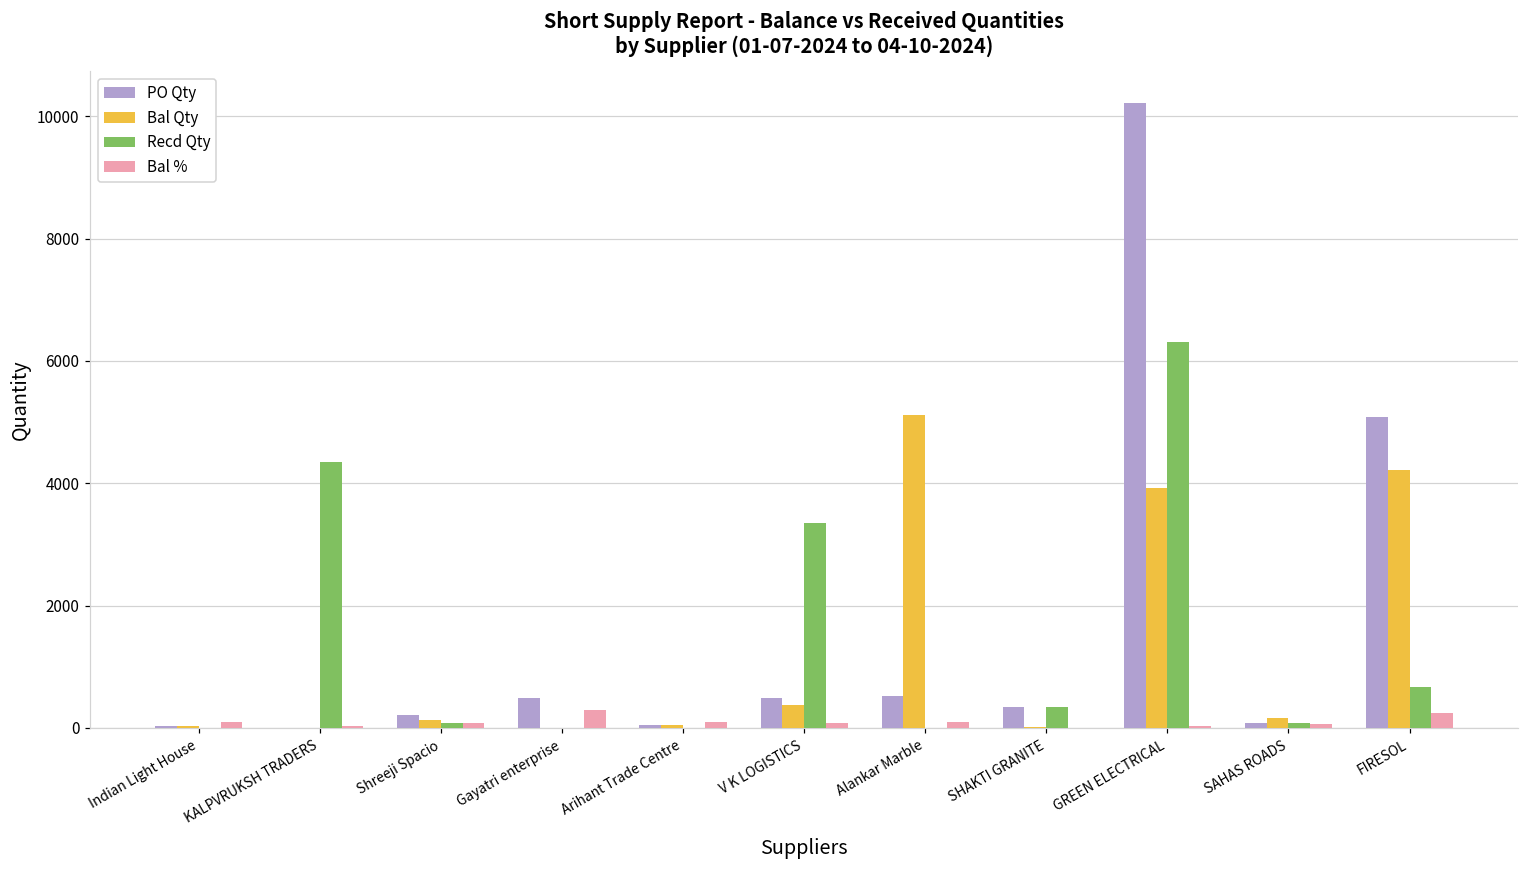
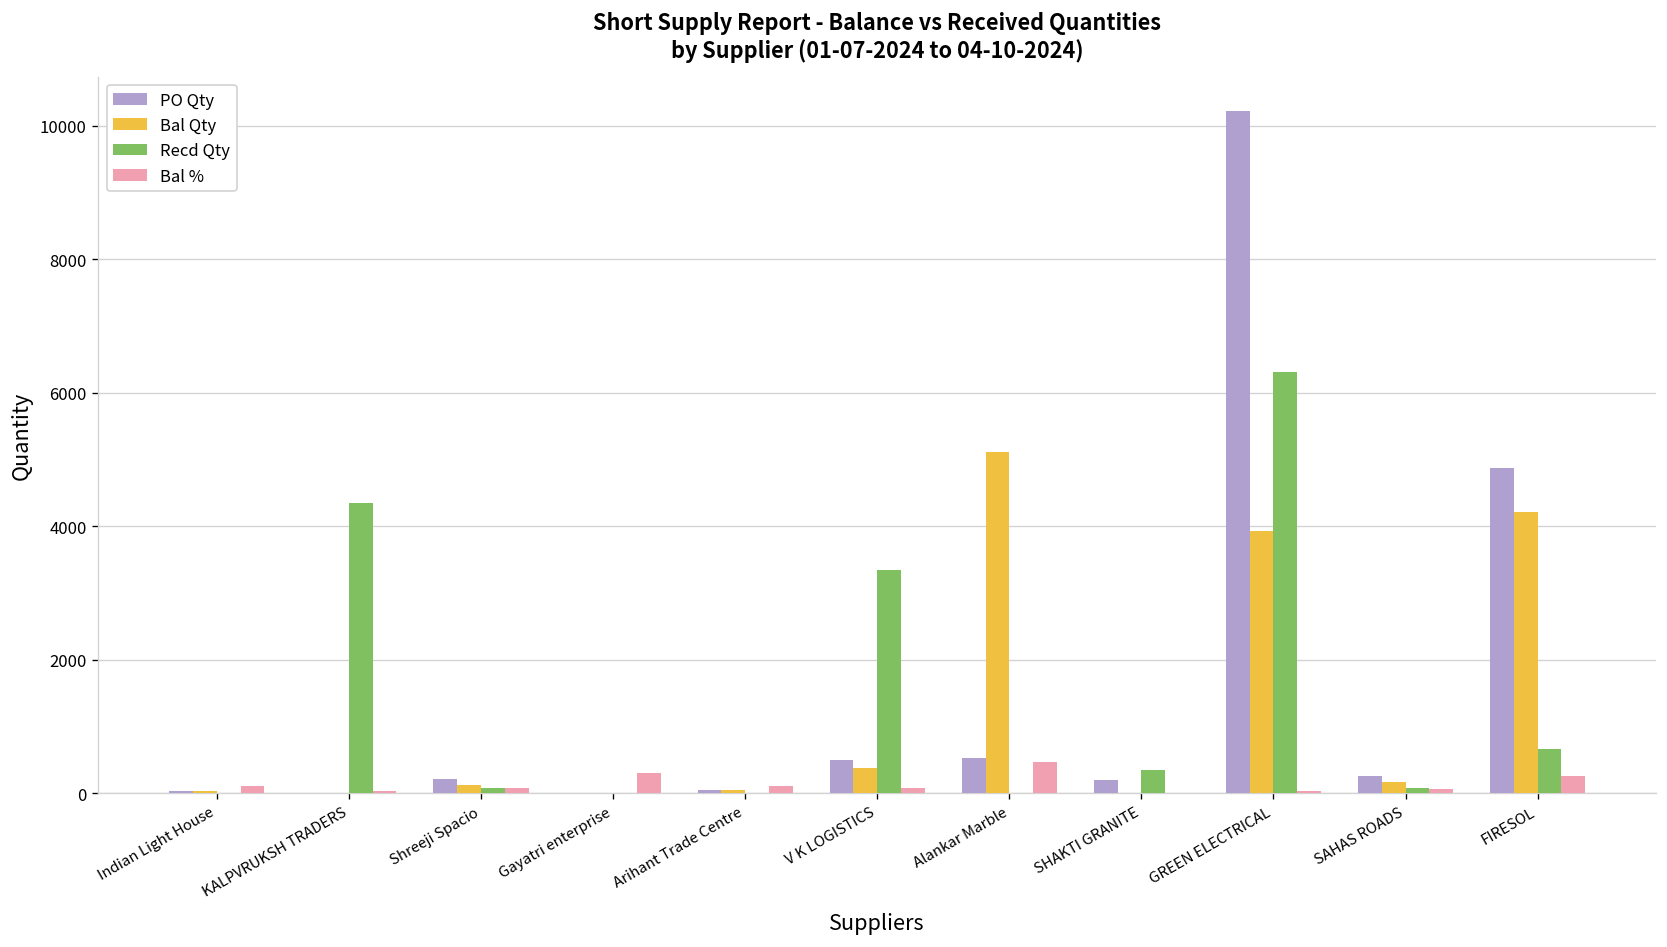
  {
    "PO Qty": {
      "Shreeji Spacio": 200,
-     "Gayatri enterprise": 500,
+     "Gayatri enterprise": 0,
      "V K LOGISTICS": 500,
      "Alankar Marble": 500,
-     "SHAKTI GRANITE": 400,
+     "SHAKTI GRANITE": 200,
      "GREEN ELECTRICAL": 10200,
-     "SAHAS ROADS": 100,
-     "FIRESOL": 5100
+     "SAHAS ROADS": 300,
+     "FIRESOL": 4900
    },
    "Bal Qty": {
      "Shreeji Spacio": 100,
      "V K LOGISTICS": 400,
      "Alankar Marble": 5100,
      "GREEN ELECTRICAL": 3900,
      "SAHAS ROADS": 200,
      "FIRESOL": 4200
    },
    "Recd Qty": {
      "Indian Light House": 0,
      "KALPVRUKSH TRADERS": 4400,
      "Shreeji Spacio": 100,
      "Gayatri enterprise": 0,
      "Arihant Trade Centre": 0,
      "V K LOGISTICS": 3300,
      "Alankar Marble": 0,
      "SHAKTI GRANITE": 300,
      "GREEN ELECTRICAL": 6300,
      "SAHAS ROADS": 100,
      "FIRESOL": 700
    },
    "Bal %": {
      "Indian Light House": 100,
      "Shreeji Spacio": 100,
      "Gayatri enterprise": 300,
      "Arihant Trade Centre": 100,
      "V K LOGISTICS": 100,
-     "Alankar Marble": 100,
+     "Alankar Marble": 500,
      "SAHAS ROADS": 100,
      "FIRESOL": 300
    }
  }
